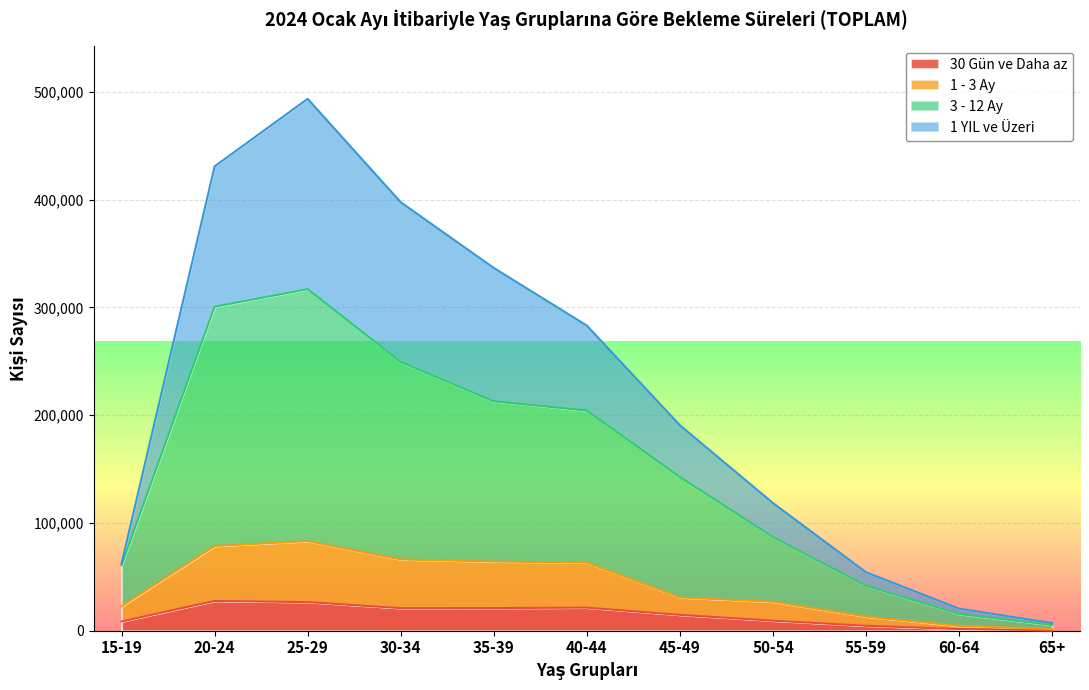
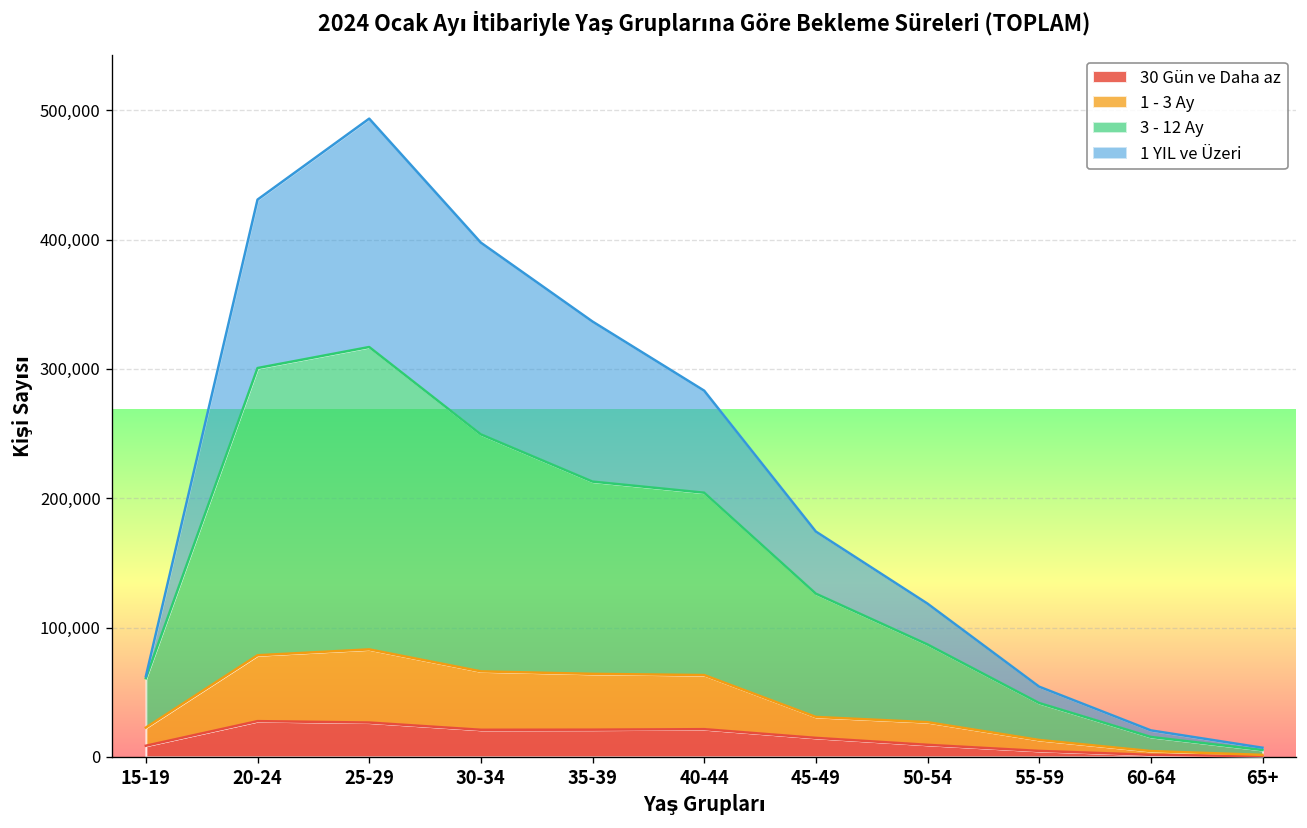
  {
    "30 Gün ve Daha az": {
      "15-19": "9,000",
      "20-24": "28,000",
      "25-29": "27,000",
      "30-34": "21,000",
      "35-39": "21,000",
      "40-44": "21,000",
      "45-49": "15,000",
      "50-54": "9,000",
      "55-59": "5,000",
      "60-64": "2,000"
    },
    "1 - 3 Ay": {
      "15-19": "14,000",
      "20-24": "51,000",
      "25-29": "57,000",
      "30-34": "45,000",
      "35-39": "43,000",
      "40-44": "42,000",
      "45-49": "16,000",
      "50-54": "18,000",
      "55-59": "8,000",
      "60-64": "3,000"
    },
    "3 - 12 Ay": {
      "20-24": "222,000",
      "25-29": "234,000",
      "30-34": "183,000",
      "35-39": "149,000",
      "40-44": "141,000",
-     "45-49": "112,000",
+     "45-49": "95,000",
      "50-54": "60,000",
      "55-59": "29,000",
      "60-64": "11,000"
    },
    "1 YIL ve Üzeri": {
      "20-24": "130,000",
      "25-29": "177,000",
      "30-34": "148,000",
      "35-39": "124,000",
      "40-44": "79,000",
      "45-49": "48,000",
      "50-54": "32,000",
      "55-59": "13,000",
      "60-64": "5,000"
    }
  }
